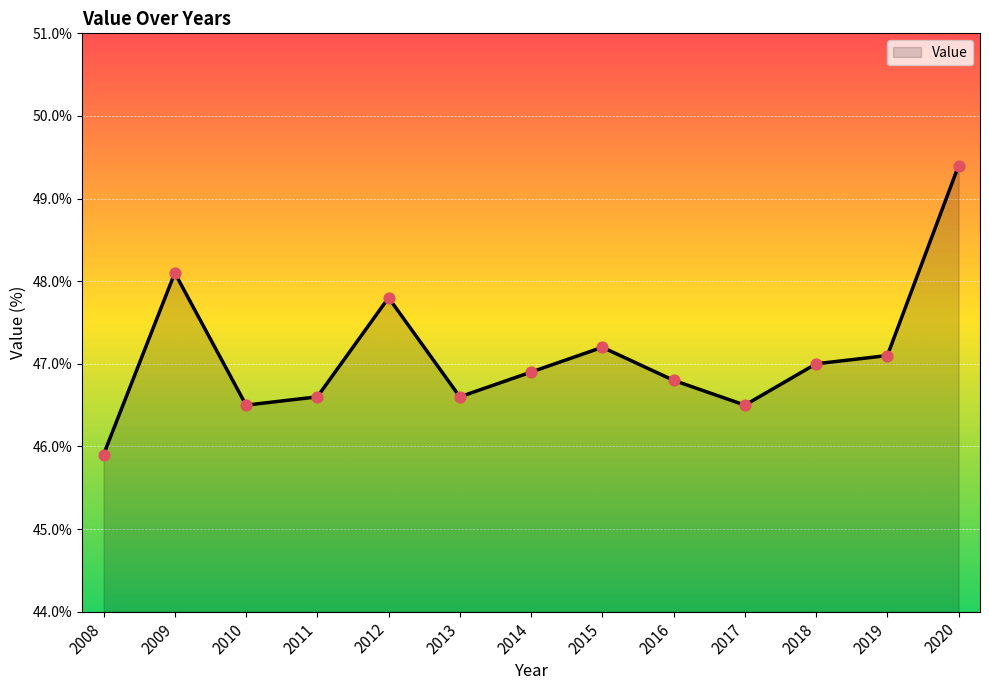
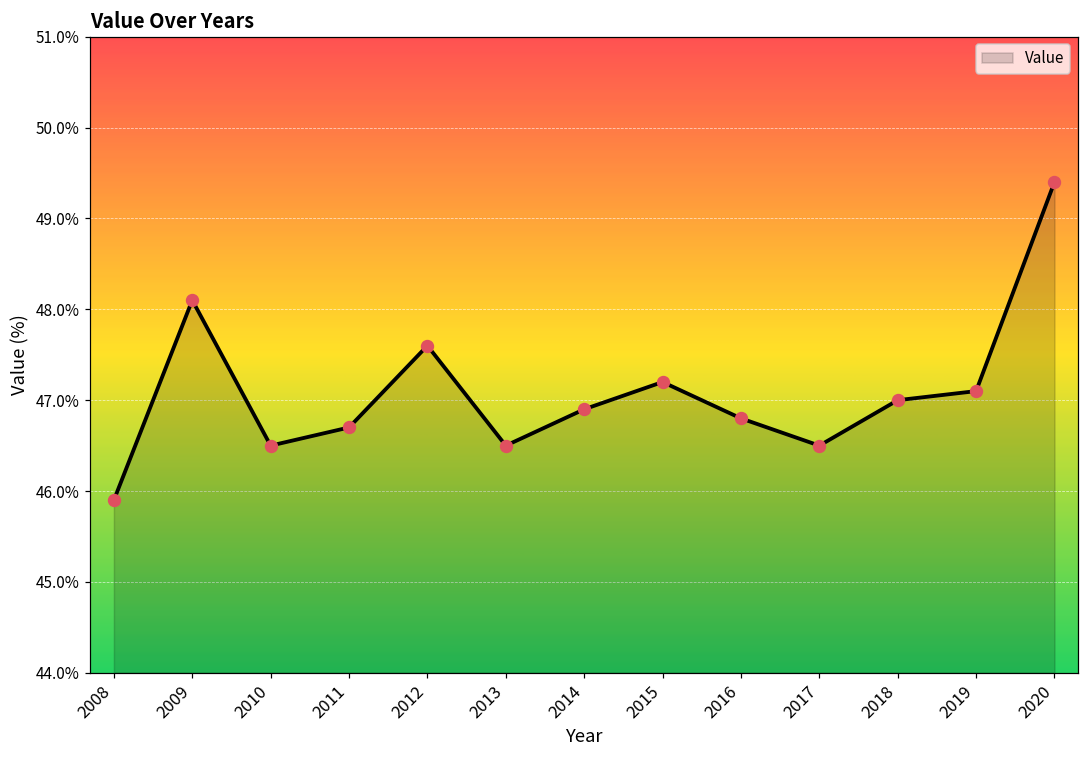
  {
    "2008": "45.9%",
    "2009": "48.1%",
    "2010": "46.5%",
-   "2011": "46.6%",
-   "2012": "47.8%",
-   "2013": "46.6%",
+   "2011": "46.7%",
+   "2012": "47.6%",
+   "2013": "46.5%",
    "2014": "46.9%",
    "2015": "47.2%",
    "2016": "46.8%",
    "2017": "46.5%",
    "2018": "47.0%",
    "2019": "47.1%",
    "2020": "49.4%"
  }
